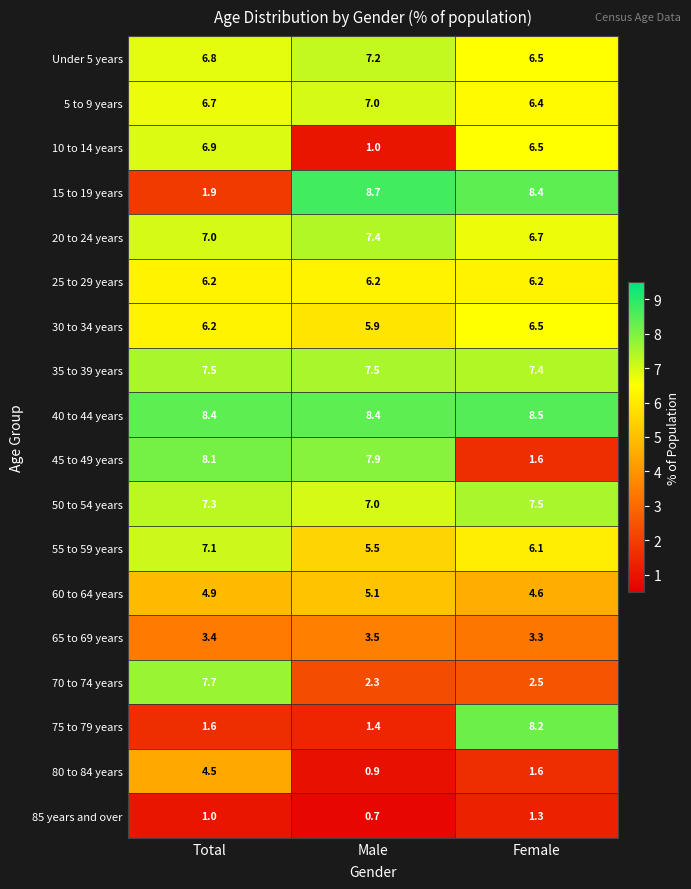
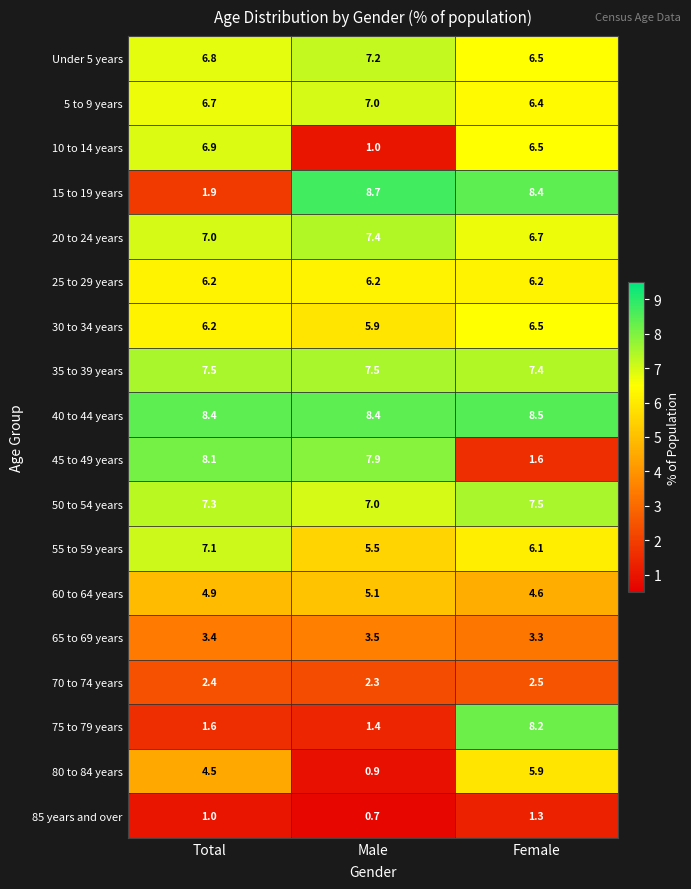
  {
    "Under 5 years": {
      "Total": 6.8,
      "Male": 7.2,
      "Female": 6.5
    },
    "5 to 9 years": {
      "Total": 6.7,
      "Male": 7.0,
      "Female": 6.4
    },
    "10 to 14 years": {
      "Total": 6.9,
      "Male": 1.0,
      "Female": 6.5
    },
    "15 to 19 years": {
      "Total": 1.9,
      "Male": 8.7,
      "Female": 8.4
    },
    "20 to 24 years": {
      "Total": 7.0,
      "Male": 7.4,
      "Female": 6.7
    },
    "25 to 29 years": {
      "Total": 6.2,
      "Male": 6.2,
      "Female": 6.2
    },
    "30 to 34 years": {
      "Total": 6.2,
      "Male": 5.9,
      "Female": 6.5
    },
    "35 to 39 years": {
      "Total": 7.5,
      "Male": 7.5,
      "Female": 7.4
    },
    "40 to 44 years": {
      "Total": 8.4,
      "Male": 8.4,
      "Female": 8.5
    },
    "45 to 49 years": {
      "Total": 8.1,
      "Male": 7.9,
      "Female": 1.6
    },
    "50 to 54 years": {
      "Total": 7.3,
      "Male": 7.0,
      "Female": 7.5
    },
    "55 to 59 years": {
      "Total": 7.1,
      "Male": 5.5,
      "Female": 6.1
    },
    "60 to 64 years": {
      "Total": 4.9,
      "Male": 5.1,
      "Female": 4.6
    },
    "65 to 69 years": {
      "Total": 3.4,
      "Male": 3.5,
      "Female": 3.3
    },
    "70 to 74 years": {
-     "Total": 7.7,
+     "Total": 2.4,
      "Male": 2.3,
      "Female": 2.5
    },
    "75 to 79 years": {
      "Total": 1.6,
      "Male": 1.4,
      "Female": 8.2
    },
    "80 to 84 years": {
      "Total": 4.5,
      "Male": 0.9,
-     "Female": 1.6
+     "Female": 5.9
    },
    "85 years and over": {
      "Total": 1.0,
      "Male": 0.7,
      "Female": 1.3
    }
  }
